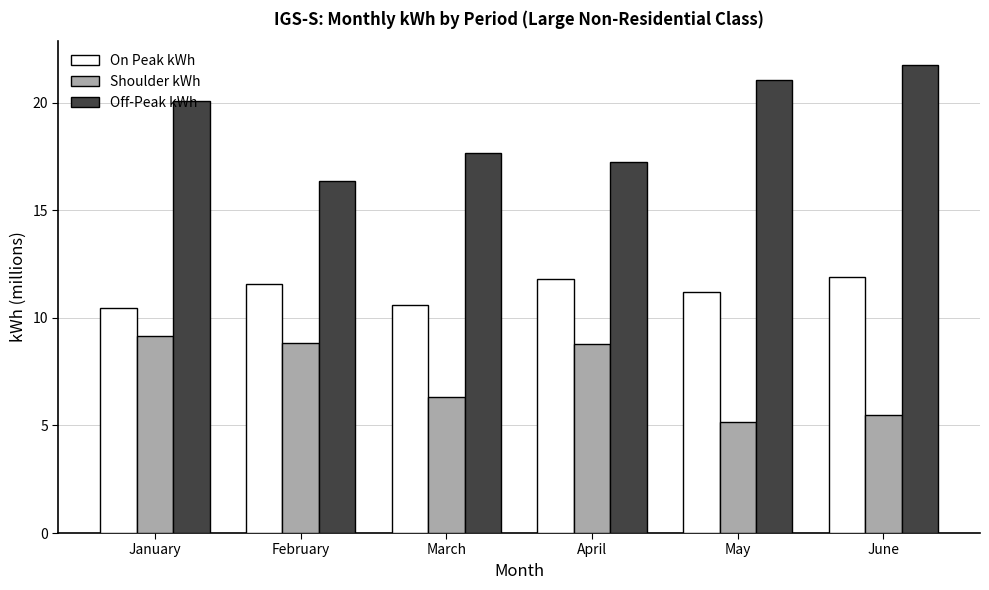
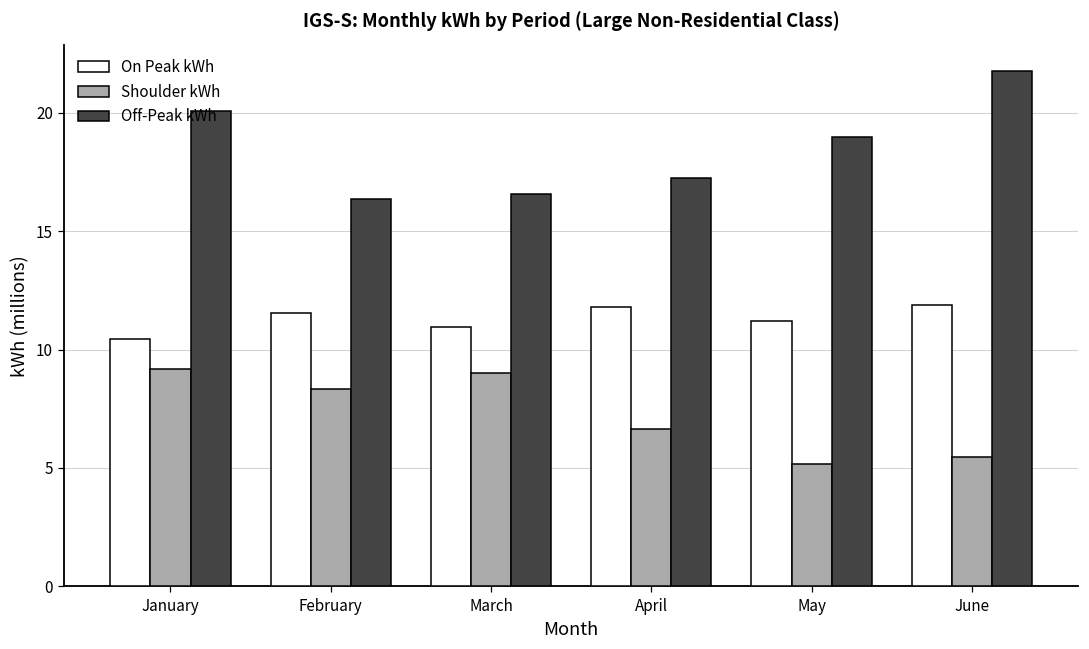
  {
    "On Peak kWh": {
      "January": 10.5,
      "February": 11.6,
-     "March": 10.6,
+     "March": 11.0,
      "April": 11.8,
      "May": 11.2,
      "June": 11.9
    },
    "Shoulder kWh": {
      "January": 9.2,
-     "February": 8.8,
-     "March": 6.3,
-     "April": 8.8,
+     "February": 8.3,
+     "March": 9.0,
+     "April": 6.6,
      "May": 5.2,
      "June": 5.5
    },
    "Off-Peak kWh": {
      "January": 20.1,
      "February": 16.4,
-     "March": 17.6,
+     "March": 16.6,
      "April": 17.2,
-     "May": 21.0,
+     "May": 19.0,
      "June": 21.8
    }
  }
